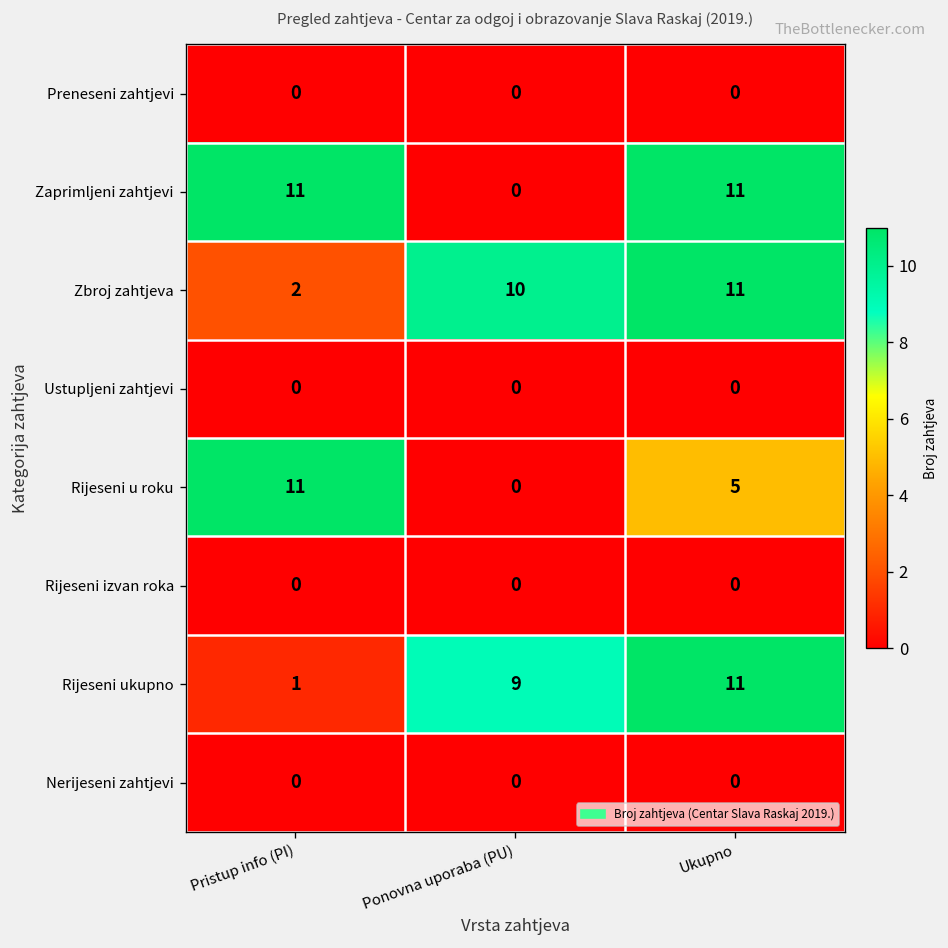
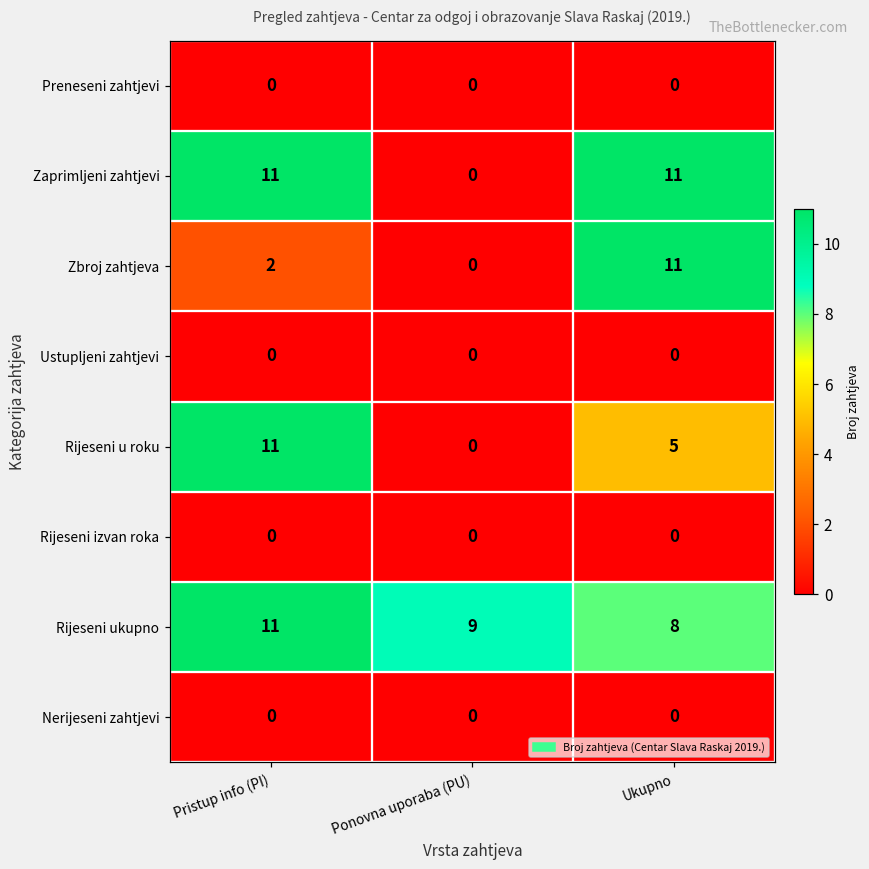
  {
    "Preneseni zahtjevi": {
      "Pristup info (PI)": 0,
      "Ponovna uporaba (PU)": 0,
      "Ukupno": 0
    },
    "Zaprimljeni zahtjevi": {
      "Pristup info (PI)": 11,
      "Ponovna uporaba (PU)": 0,
      "Ukupno": 11
    },
    "Zbroj zahtjeva": {
      "Pristup info (PI)": 2,
-     "Ponovna uporaba (PU)": 10,
+     "Ponovna uporaba (PU)": 0,
      "Ukupno": 11
    },
    "Ustupljeni zahtjevi": {
      "Pristup info (PI)": 0,
      "Ponovna uporaba (PU)": 0,
      "Ukupno": 0
    },
    "Rijeseni u roku": {
      "Pristup info (PI)": 11,
      "Ponovna uporaba (PU)": 0,
      "Ukupno": 5
    },
    "Rijeseni izvan roka": {
      "Pristup info (PI)": 0,
      "Ponovna uporaba (PU)": 0,
      "Ukupno": 0
    },
    "Rijeseni ukupno": {
-     "Pristup info (PI)": 1,
+     "Pristup info (PI)": 11,
      "Ponovna uporaba (PU)": 9,
-     "Ukupno": 11
+     "Ukupno": 8
    },
    "Nerijeseni zahtjevi": {
      "Pristup info (PI)": 0,
      "Ponovna uporaba (PU)": 0,
      "Ukupno": 0
    }
  }
